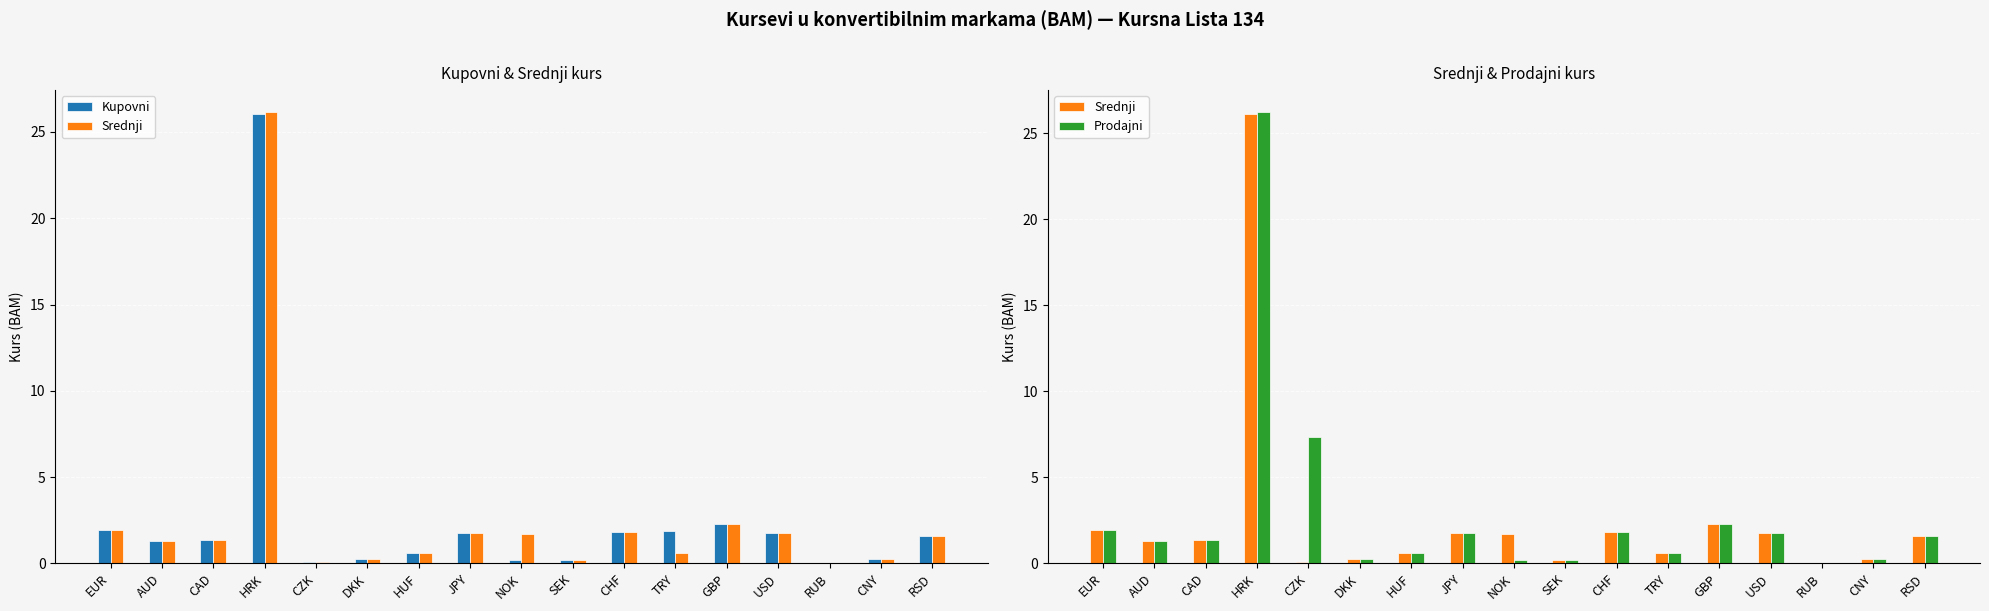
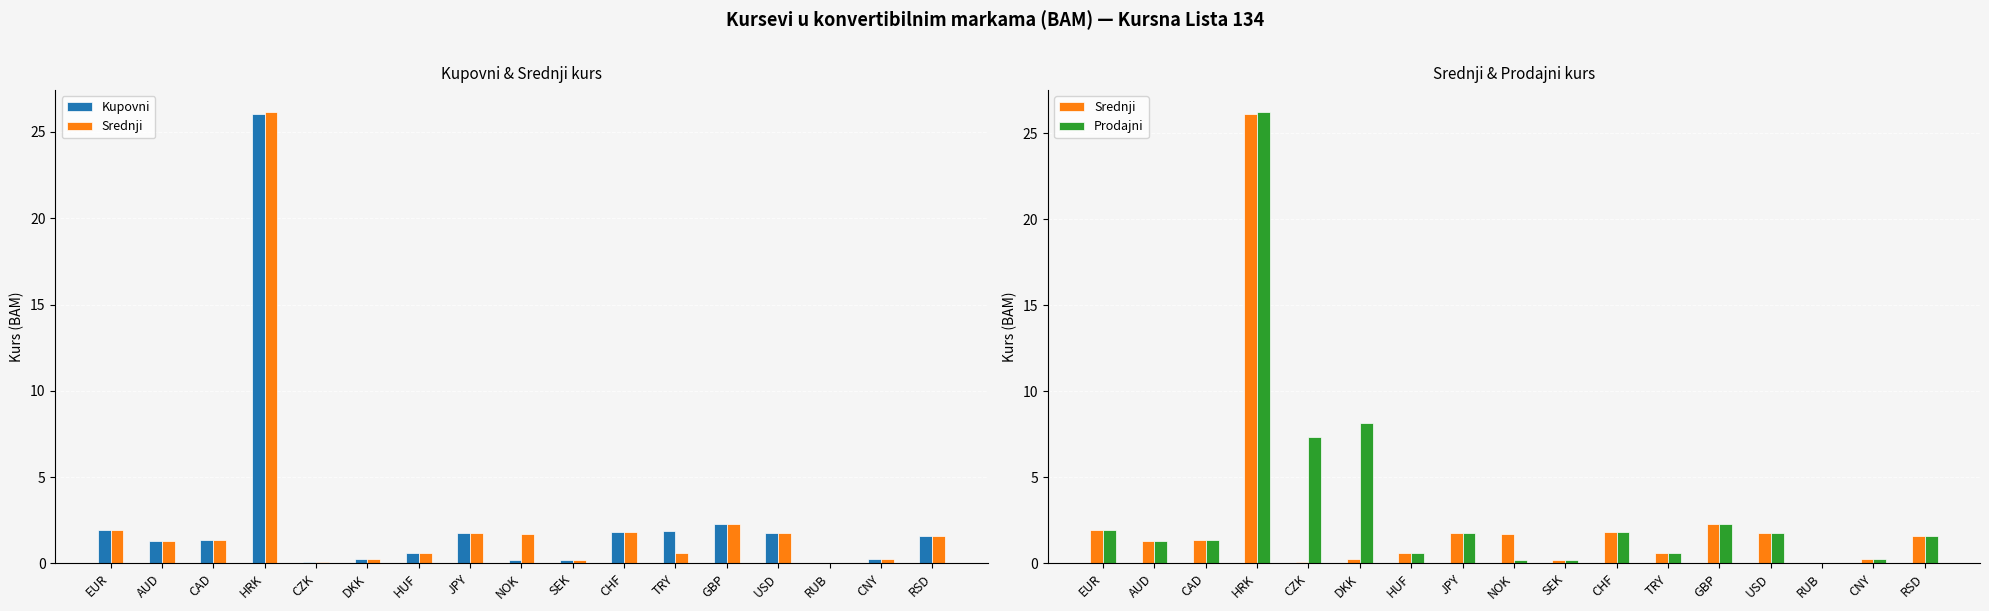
  {
    "Kupovni & Srednji kurs": {
      "Kupovni": {
        "EUR": 2.0,
        "AUD": 1.3,
        "CAD": 1.4,
        "HRK": 26.1,
        "DKK": 0.3,
        "HUF": 0.6,
        "JPY": 1.7,
        "NOK": 0.2,
        "SEK": 0.2,
        "CHF": 1.8,
        "TRY": 1.9,
        "GBP": 2.3,
        "USD": 1.8,
        "CNY": 0.3,
        "RSD": 1.6
      },
      "Srednji": {
        "EUR": 2.0,
        "AUD": 1.3,
        "CAD": 1.4,
        "HRK": 26.1,
        "DKK": 0.3,
        "HUF": 0.6,
        "JPY": 1.7,
        "NOK": 1.7,
        "SEK": 0.2,
        "CHF": 1.8,
        "TRY": 0.6,
        "GBP": 2.3,
        "USD": 1.8,
        "CNY": 0.3,
        "RSD": 1.6
      }
    },
    "Srednji & Prodajni kurs": {
      "Srednji": {
        "EUR": 2.0,
        "AUD": 1.3,
        "CAD": 1.4,
        "HRK": 26.1,
        "DKK": 0.3,
        "HUF": 0.6,
        "JPY": 1.7,
        "NOK": 1.7,
        "SEK": 0.2,
        "CHF": 1.8,
        "TRY": 0.6,
        "GBP": 2.3,
        "USD": 1.8,
        "CNY": 0.3,
        "RSD": 1.6
      },
      "Prodajni": {
        "EUR": 2.0,
        "AUD": 1.3,
        "CAD": 1.4,
        "HRK": 26.2,
        "CZK": 7.4,
-       "DKK": 0.3,
+       "DKK": 8.1,
        "HUF": 0.6,
        "JPY": 1.8,
        "NOK": 0.2,
        "SEK": 0.2,
        "CHF": 1.8,
        "TRY": 0.6,
        "GBP": 2.3,
        "USD": 1.8,
        "CNY": 0.3,
        "RSD": 1.6
      }
    }
  }
